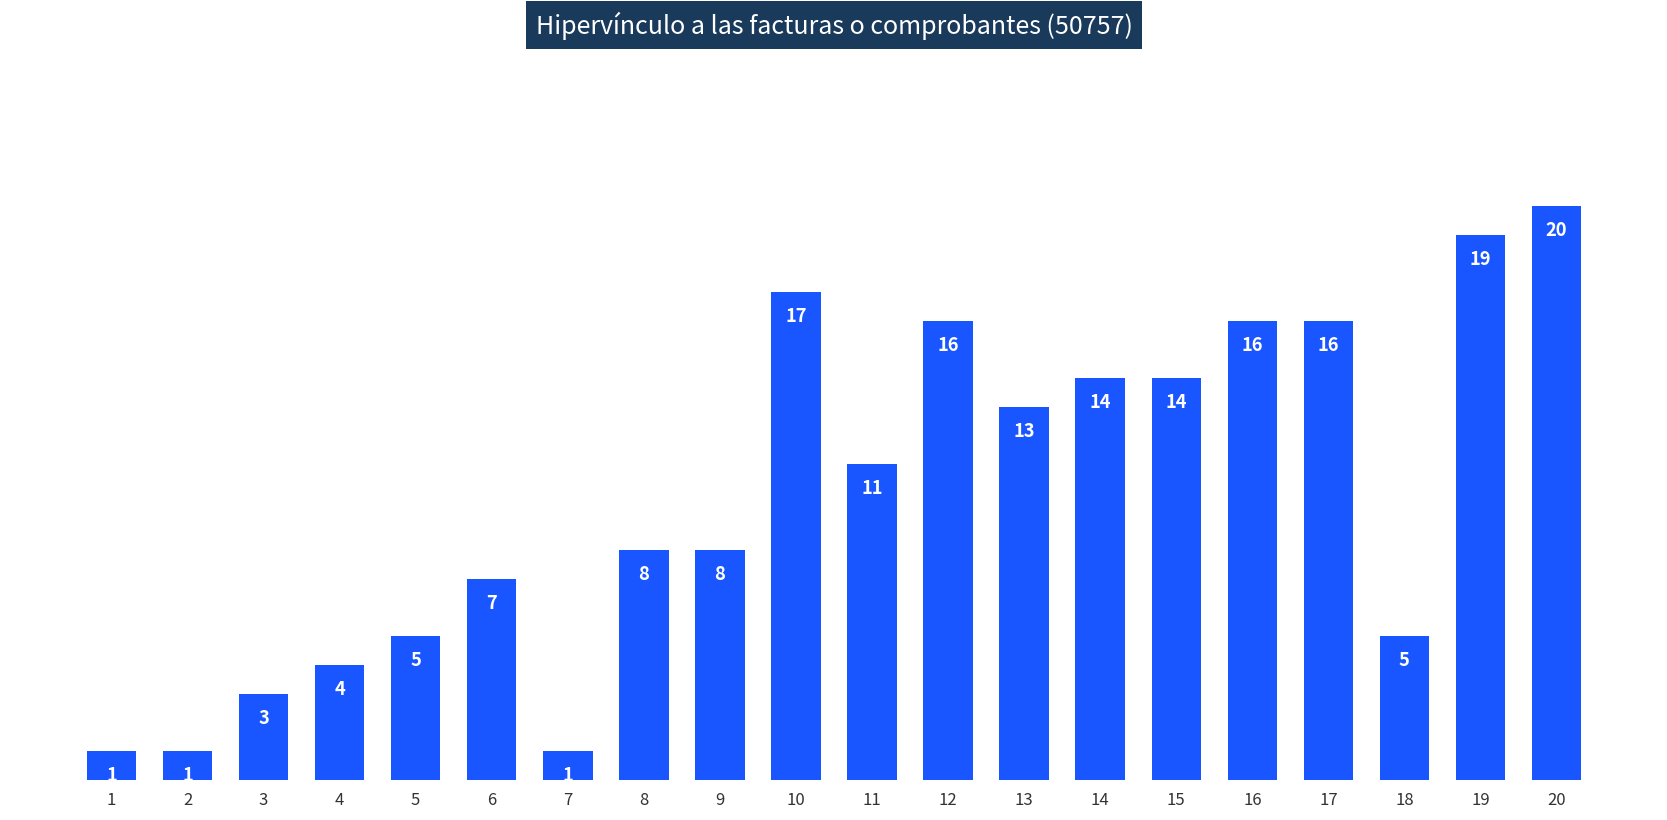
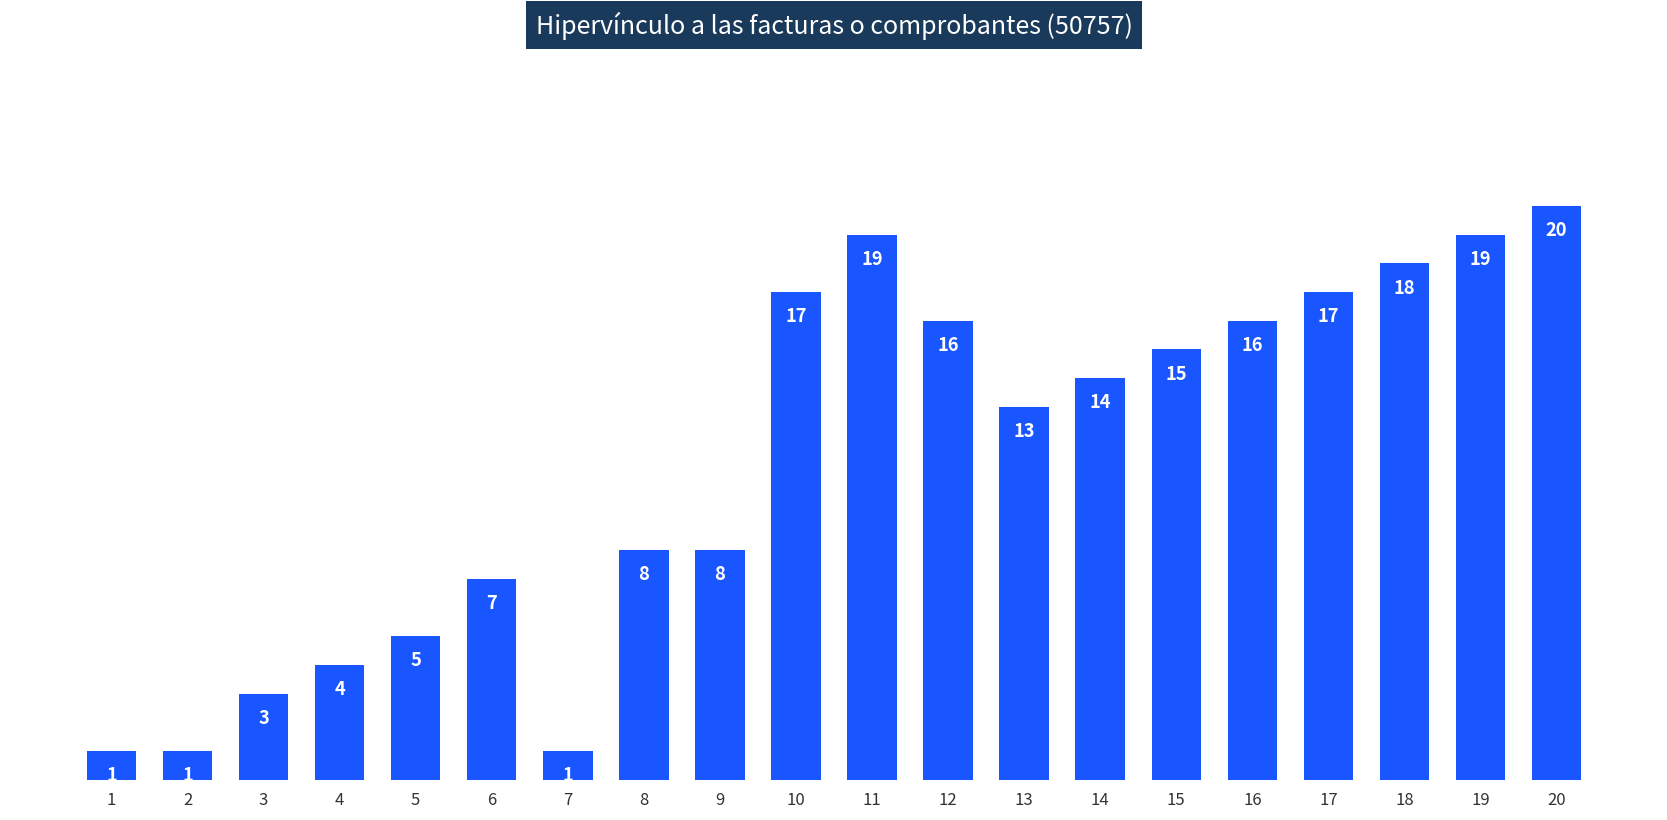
  {
    "1": 1,
    "2": 1,
    "3": 3,
    "4": 4,
    "5": 5,
    "6": 7,
    "7": 1,
    "8": 8,
    "9": 8,
    "10": 17,
-   "11": 11,
+   "11": 19,
    "12": 16,
    "13": 13,
    "14": 14,
-   "15": 14,
+   "15": 15,
    "16": 16,
-   "17": 16,
-   "18": 5,
+   "17": 17,
+   "18": 18,
    "19": 19,
    "20": 20
  }
